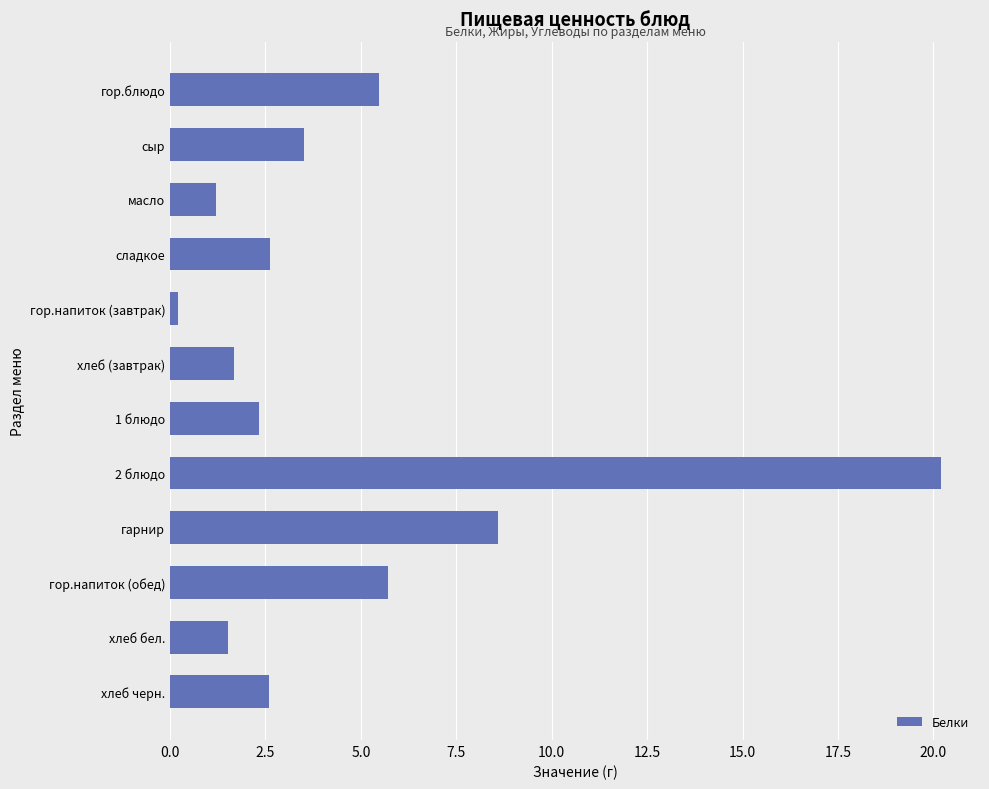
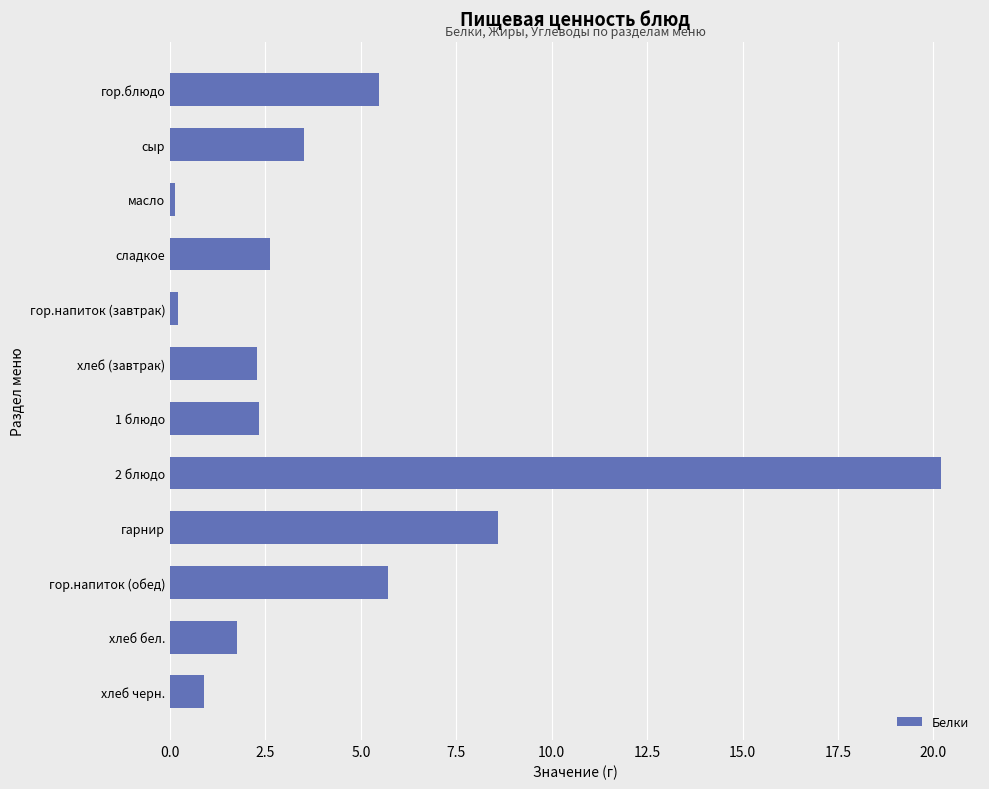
  {
    "гор.блюдо": 5.5,
    "сыр": 3.5,
-   "масло": 1.2,
+   "масло": 0.1,
    "сладкое": 2.6,
    "гор.напиток (завтрак)": 0.2,
-   "хлеб (завтрак)": 1.7,
+   "хлеб (завтрак)": 2.3,
    "1 блюдо": 2.3,
    "2 блюдо": 20.2,
    "гарнир": 8.6,
    "гор.напиток (обед)": 5.7,
-   "хлеб бел.": 1.5,
-   "хлеб черн.": 2.6
+   "хлеб бел.": 1.8,
+   "хлеб черн.": 0.9
  }
